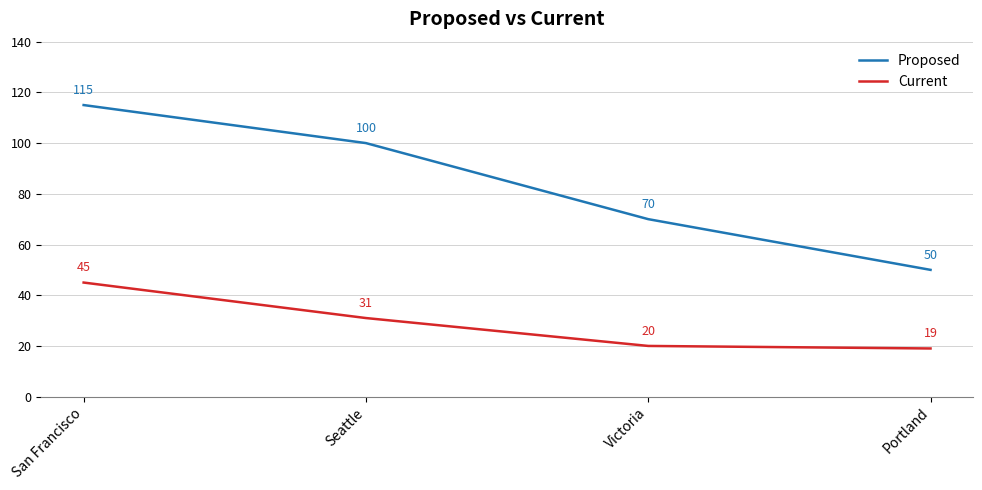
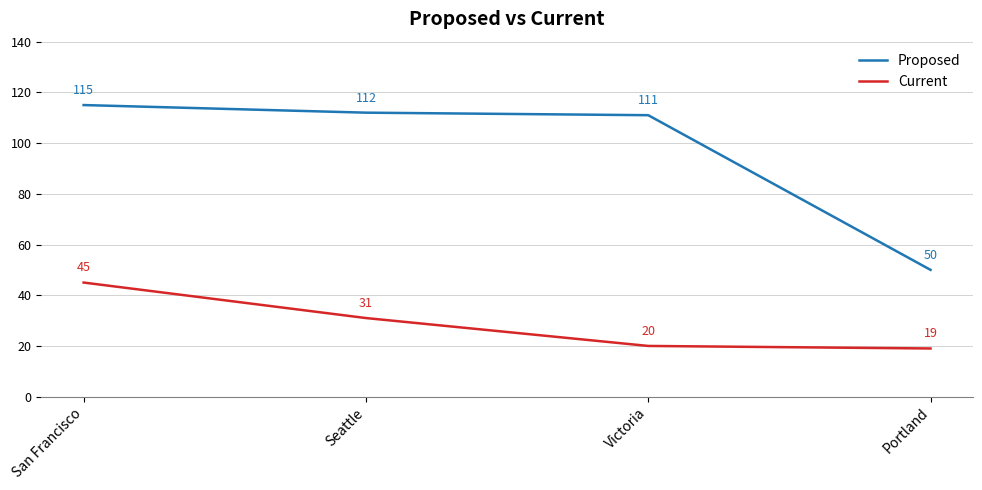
  {
    "Proposed": {
      "San Francisco": 115,
-     "Seattle": 100,
-     "Victoria": 70,
+     "Seattle": 112,
+     "Victoria": 111,
      "Portland": 50
    },
    "Current": {
      "San Francisco": 45,
      "Seattle": 31,
      "Victoria": 20,
      "Portland": 19
    }
  }
